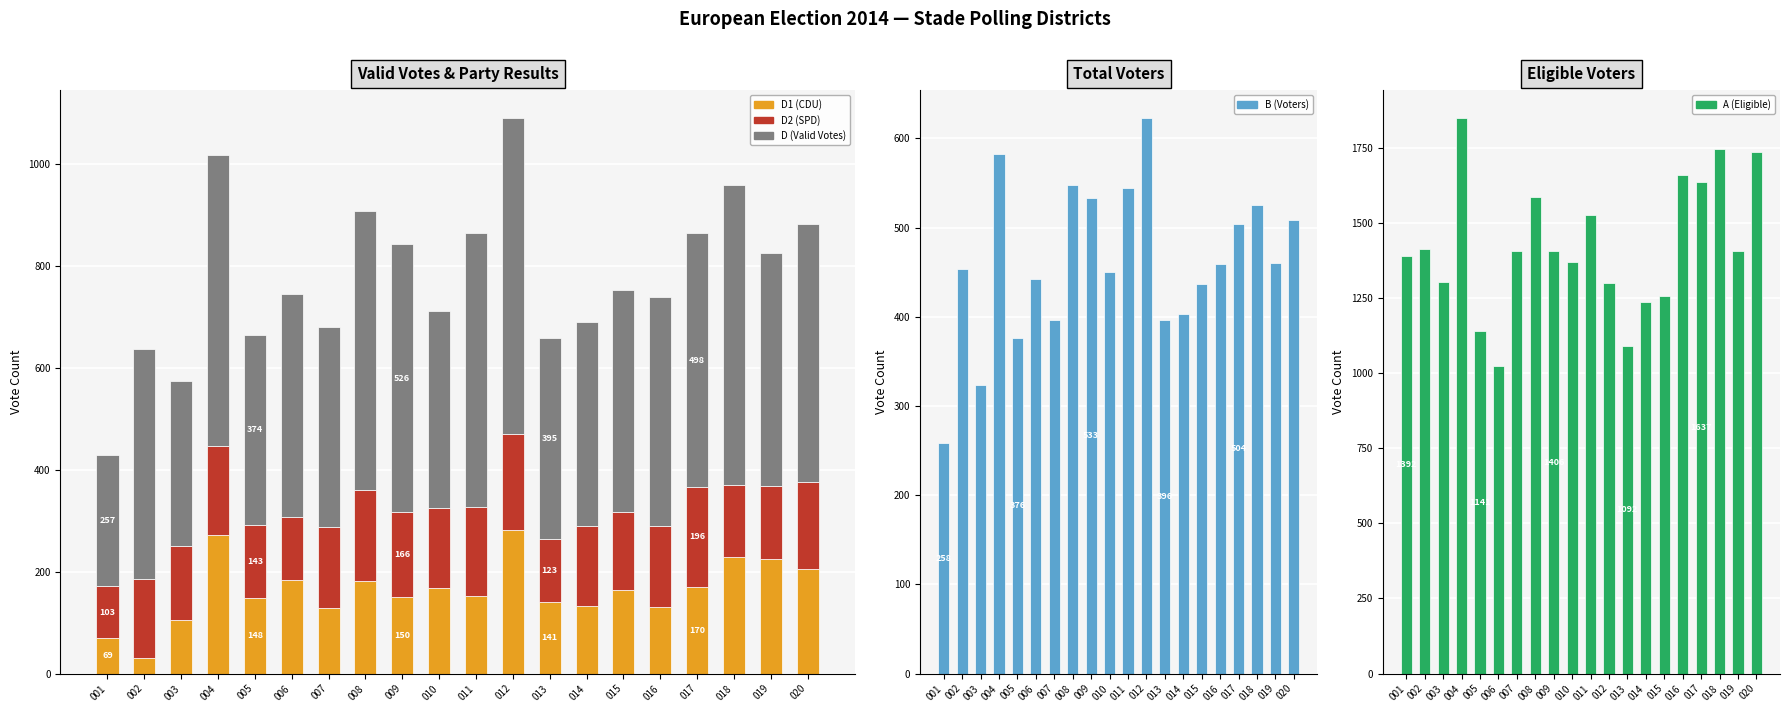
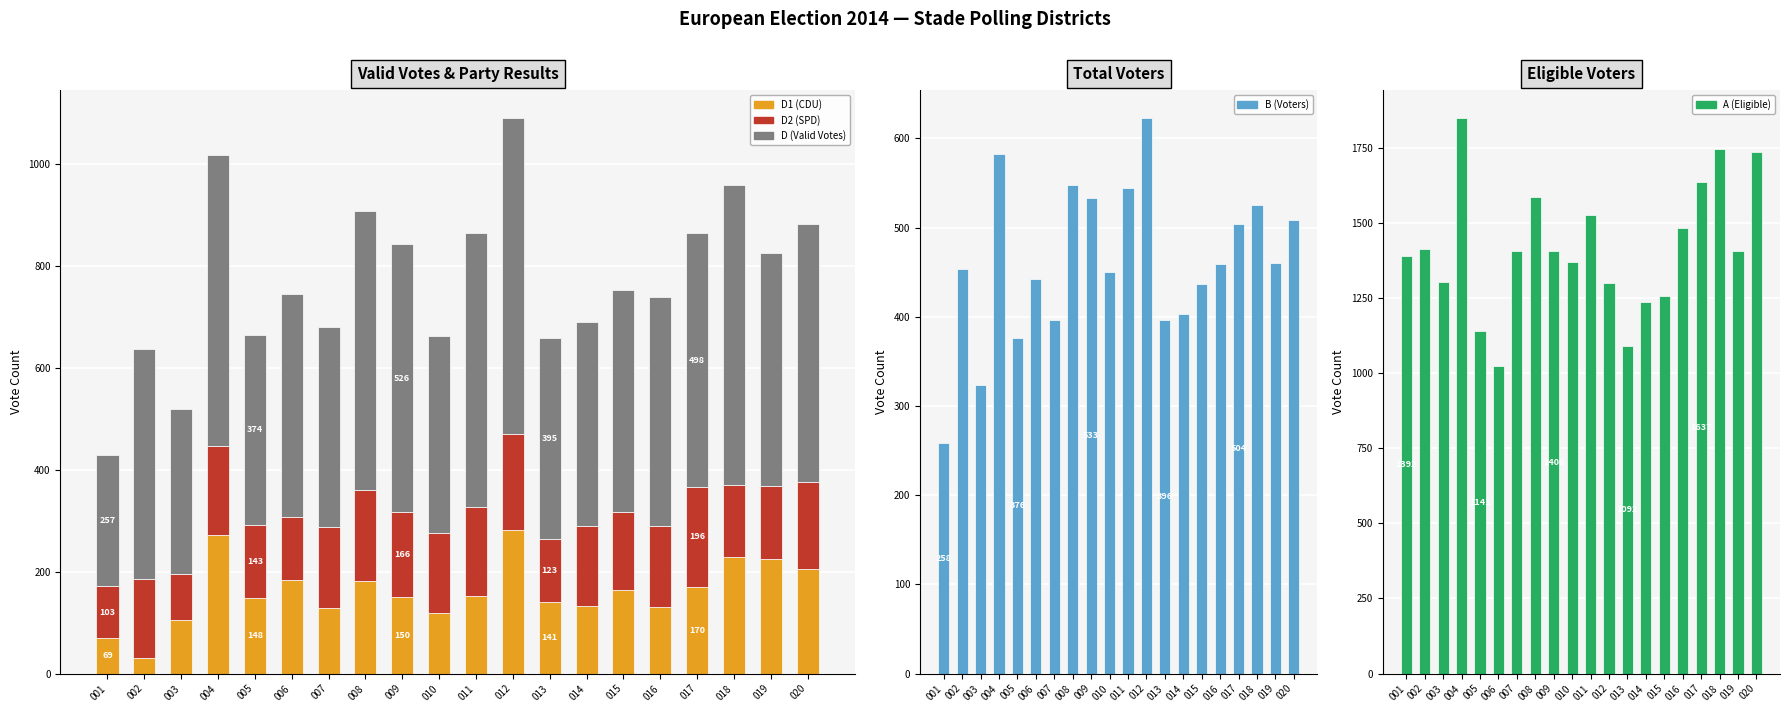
  {
    "Valid Votes & Party Results": {
      "D1 (CDU)": {
        "002": 30,
        "003": 110,
        "004": 270,
        "006": 180,
        "007": 130,
        "008": 180,
-       "010": 170,
+       "010": 120,
        "011": 150,
        "012": 280,
        "014": 130,
        "015": 160,
        "016": 130,
        "018": 230,
        "019": 220,
        "020": 210
      },
      "D2 (SPD)": {
        "002": 150,
-       "003": 140,
+       "003": 90,
        "004": 180,
        "006": 120,
        "007": 160,
        "008": 180,
        "010": 160,
        "011": 170,
        "012": 190,
        "014": 160,
        "015": 150,
        "016": 160,
        "018": 140,
        "019": 140,
        "020": 170
      },
      "D (Valid Votes)": {
        "001": 257,
        "005": 374,
        "009": 526,
        "013": 395,
        "017": 498
      }
    },
    "Total Voters": {
      "005": 376,
      "009": 533
    },
    "Eligible Voters": {
      "001": 1390,
      "002": 1410,
      "003": 1300,
      "004": 1850,
      "005": 1140,
      "006": 1030,
      "007": 1410,
      "008": 1590,
      "009": 1410,
      "010": 1370,
      "011": 1530,
      "012": 1300,
      "013": 1090,
      "014": 1240,
      "015": 1260,
-     "016": 1660,
+     "016": 1490,
      "017": 1640,
      "018": 1750,
      "019": 1410,
      "020": 1740
    }
  }
